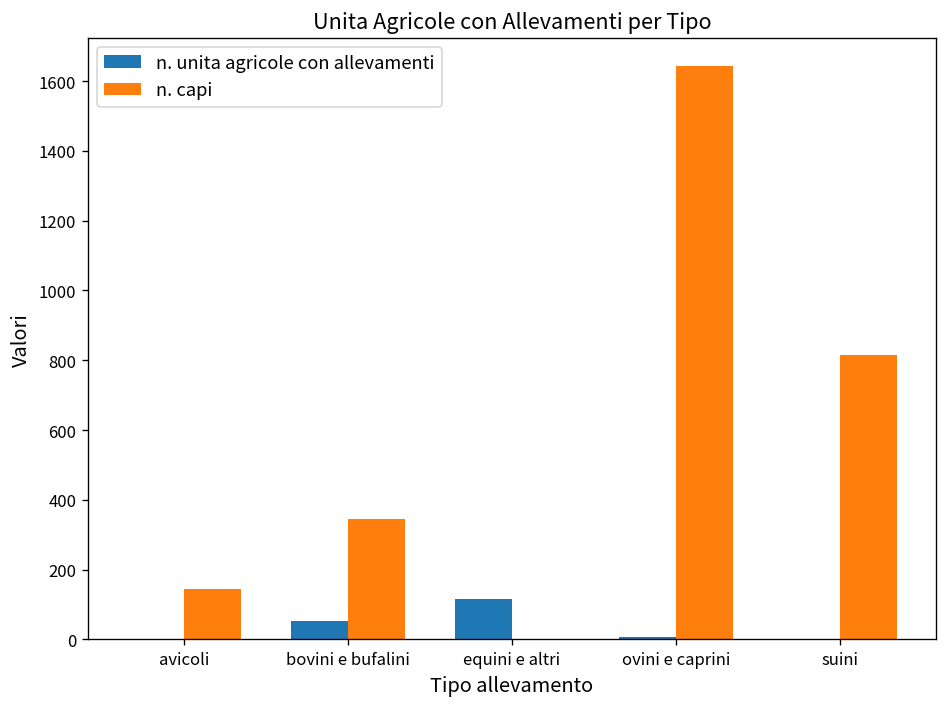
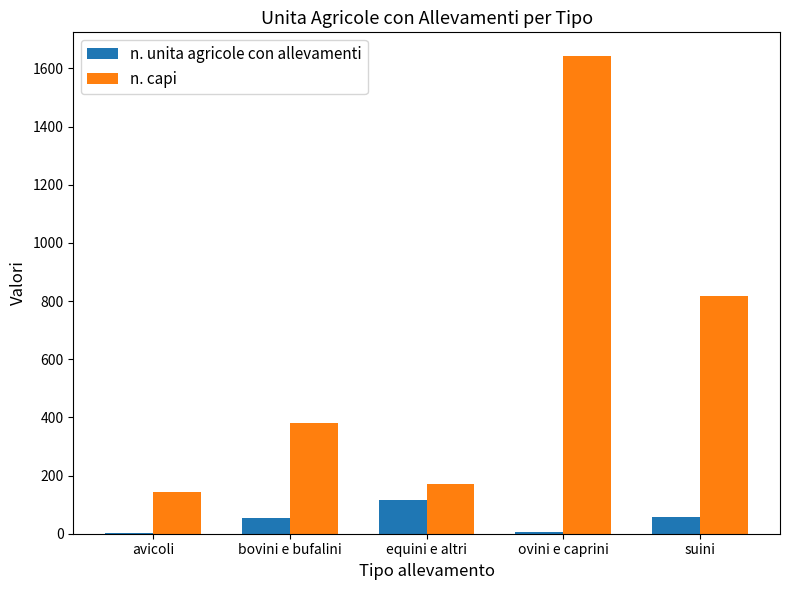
  {
    "n. unita agricole con allevamenti": {
      "bovini e bufalini": 50,
      "equini e altri": 120,
-     "suini": 0
+     "suini": 60
    },
    "n. capi": {
      "avicoli": 150,
-     "bovini e bufalini": 340,
-     "equini e altri": 0,
+     "bovini e bufalini": 380,
+     "equini e altri": 170,
      "ovini e caprini": 1640,
      "suini": 820
    }
  }
